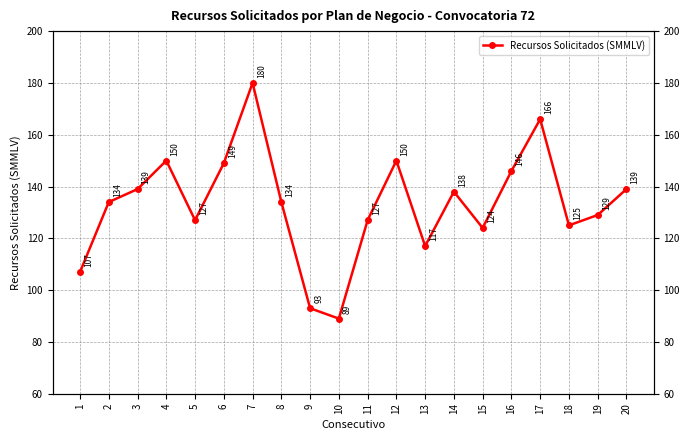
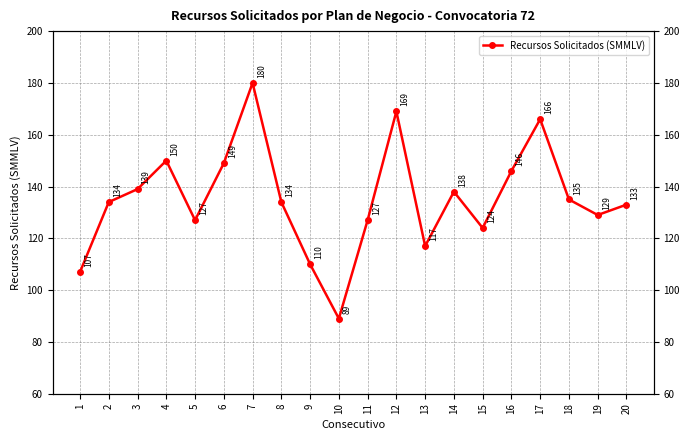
  {
    "1": 107,
    "2": 134,
    "3": 139,
    "4": 150,
    "5": 127,
    "6": 149,
    "7": 180,
    "8": 134,
-   "9": 93,
+   "9": 110,
    "10": 89,
    "11": 127,
-   "12": 150,
+   "12": 169,
    "13": 117,
    "14": 138,
    "15": 124,
    "16": 146,
    "17": 166,
-   "18": 125,
+   "18": 135,
    "19": 129,
-   "20": 139
+   "20": 133
  }
